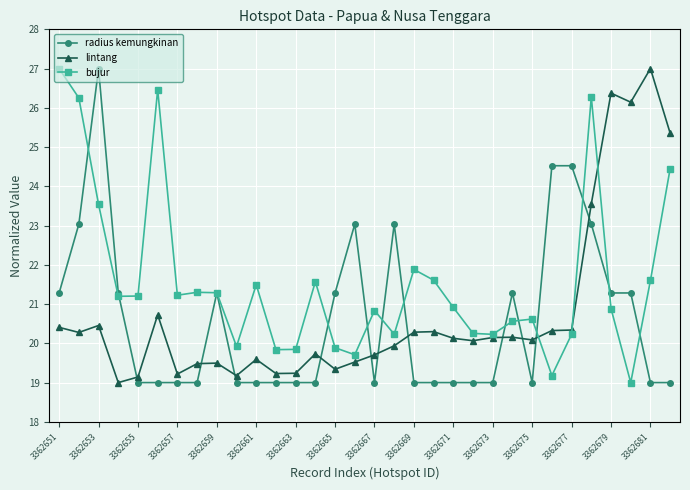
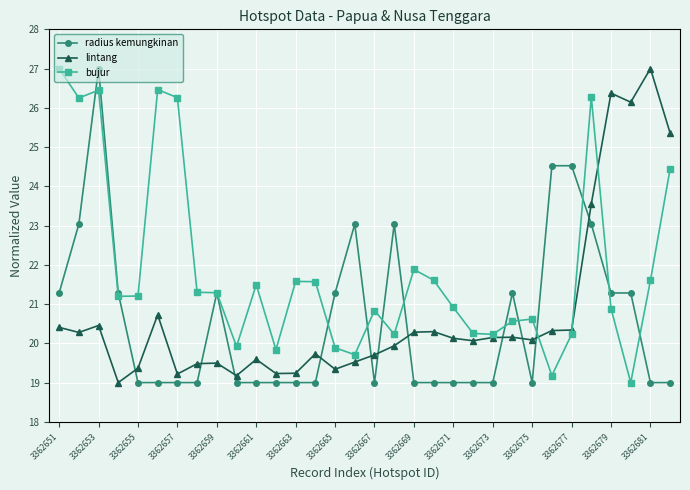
  {
    "radius kemungkinan": {
      "3362651": 21.3,
      "3362655": 19.0,
      "3362657": 19.0,
      "3362661": 19.0,
      "3362663": 19.0,
      "3362665": 21.3,
      "3362667": 19.0,
      "3362669": 19.0,
      "3362671": 19.0,
      "3362673": 19.0,
      "3362675": 19.0,
      "3362677": 24.5,
      "3362679": 21.3,
      "3362681": 19.0
    },
    "lintang": {
      "3362651": 20.4,
      "3362653": 20.5,
-     "3362655": 19.1,
+     "3362655": 19.4,
      "3362657": 19.2,
      "3362659": 19.5,
      "3362661": 19.6,
      "3362663": 19.2,
      "3362665": 19.3,
      "3362667": 19.7,
      "3362669": 20.3,
      "3362671": 20.1,
      "3362673": 20.1,
      "3362675": 20.1,
      "3362677": 20.3,
      "3362679": 26.4,
      "3362681": 27.0
    },
    "bujur": {
-     "3362653": 23.5,
+     "3362653": 26.4,
      "3362655": 21.2,
-     "3362657": 21.2,
+     "3362657": 26.3,
      "3362661": 21.5,
-     "3362663": 19.8,
+     "3362663": 21.6,
      "3362665": 19.9,
      "3362667": 20.8,
      "3362669": 21.9,
      "3362671": 20.9,
      "3362673": 20.2,
      "3362675": 20.6,
      "3362677": 20.2,
      "3362679": 20.9,
      "3362681": 21.6
    }
  }
